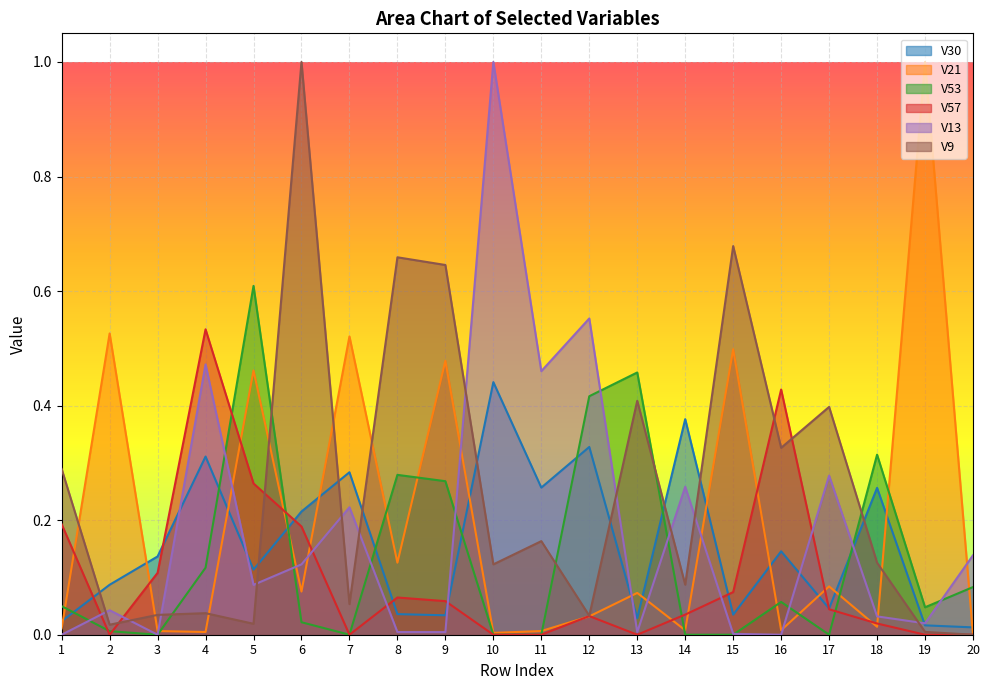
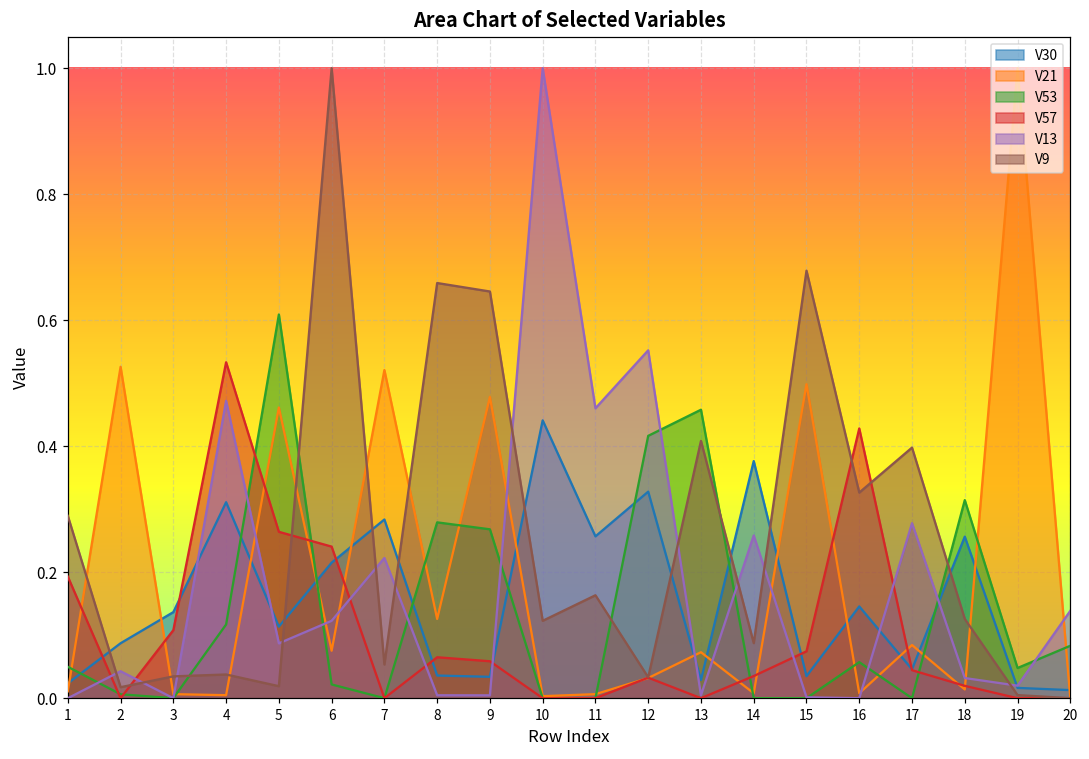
  {
    "V30": {
      "1": 0.02,
      "2": 0.09,
      "3": 0.14,
      "4": 0.31,
      "5": 0.11,
      "6": 0.22,
      "7": 0.28,
      "8": 0.04,
      "9": 0.03,
      "10": 0.44,
      "11": 0.26,
      "12": 0.33,
      "13": 0.03,
      "14": 0.38,
      "15": 0.04,
      "16": 0.15,
      "18": 0.26,
      "20": 0.01
    },
    "V21": {
      "1": 0.01,
      "2": 0.53,
      "3": 0.01,
      "4": 0.00,
      "5": 0.46,
      "6": 0.08,
      "7": 0.52,
      "8": 0.13,
      "9": 0.48,
      "11": 0.01,
      "13": 0.07,
      "14": 0.01,
      "15": 0.50,
      "16": 0.01,
      "17": 0.08,
      "18": 0.01
    },
    "V53": {
      "1": 0.05,
      "2": 0.01,
      "4": 0.12,
      "5": 0.61,
      "6": 0.02,
      "8": 0.28,
      "9": 0.27,
      "12": 0.42,
      "13": 0.46,
      "14": 0.00,
      "16": 0.06,
      "17": 0.00,
      "18": 0.31,
      "19": 0.05,
      "20": 0.08
    },
    "V57": {
      "1": 0.19,
      "2": 0.00,
      "3": 0.11,
      "4": 0.53,
      "5": 0.26,
-     "6": 0.19,
+     "6": 0.24,
      "8": 0.06,
      "9": 0.06,
      "13": 0.00,
      "14": 0.04,
      "15": 0.07,
      "16": 0.43,
      "18": 0.02,
      "19": 0.00
    },
    "V13": {
      "1": 0.00,
      "2": 0.04,
      "4": 0.47,
      "5": 0.09,
      "6": 0.12,
      "7": 0.22,
      "8": 0.00,
      "9": 0.00,
      "10": 1.00,
      "11": 0.46,
      "12": 0.55,
      "13": 0.00,
      "14": 0.26,
      "16": 0.00,
      "17": 0.28,
      "18": 0.03,
      "20": 0.14
    },
    "V9": {
      "1": 0.29,
      "2": 0.02,
      "3": 0.03,
      "4": 0.04,
      "5": 0.02,
      "6": 1.00,
      "7": 0.05,
      "8": 0.66,
      "9": 0.65,
      "10": 0.12,
      "11": 0.16,
      "13": 0.41,
      "14": 0.09,
      "15": 0.68,
      "16": 0.33,
      "17": 0.40,
      "18": 0.13,
      "19": 0.00
    }
  }
